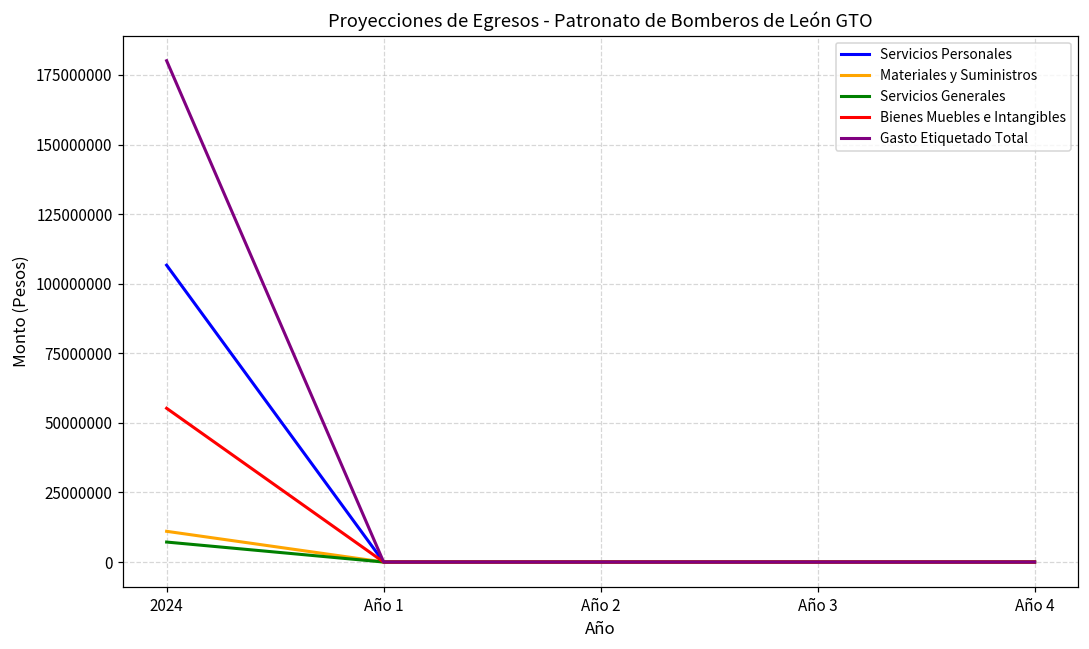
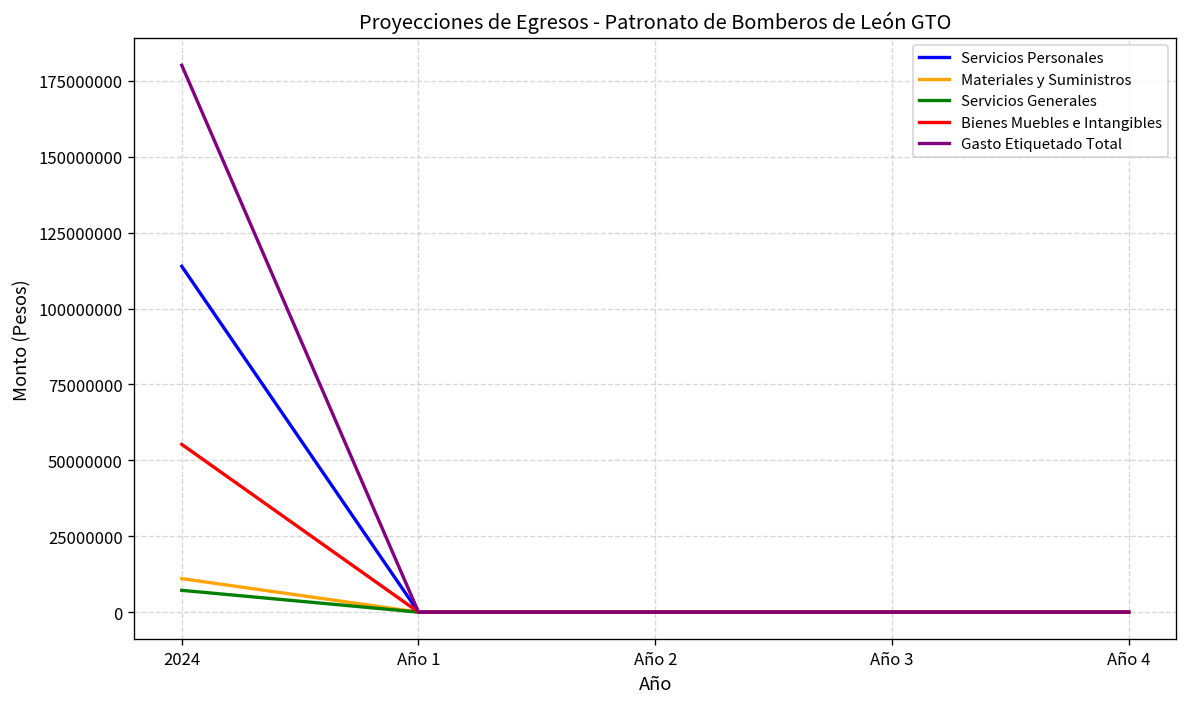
  {
    "Servicios Personales": {
-     "2024": 107000000
+     "2024": 114000000
    },
    "Materiales y Suministros": {
      "2024": 11000000
    },
    "Servicios Generales": {
      "2024": 7000000
    },
    "Bienes Muebles e Intangibles": {
      "2024": 55000000
    },
    "Gasto Etiquetado Total": {
      "2024": 180000000
    }
  }
